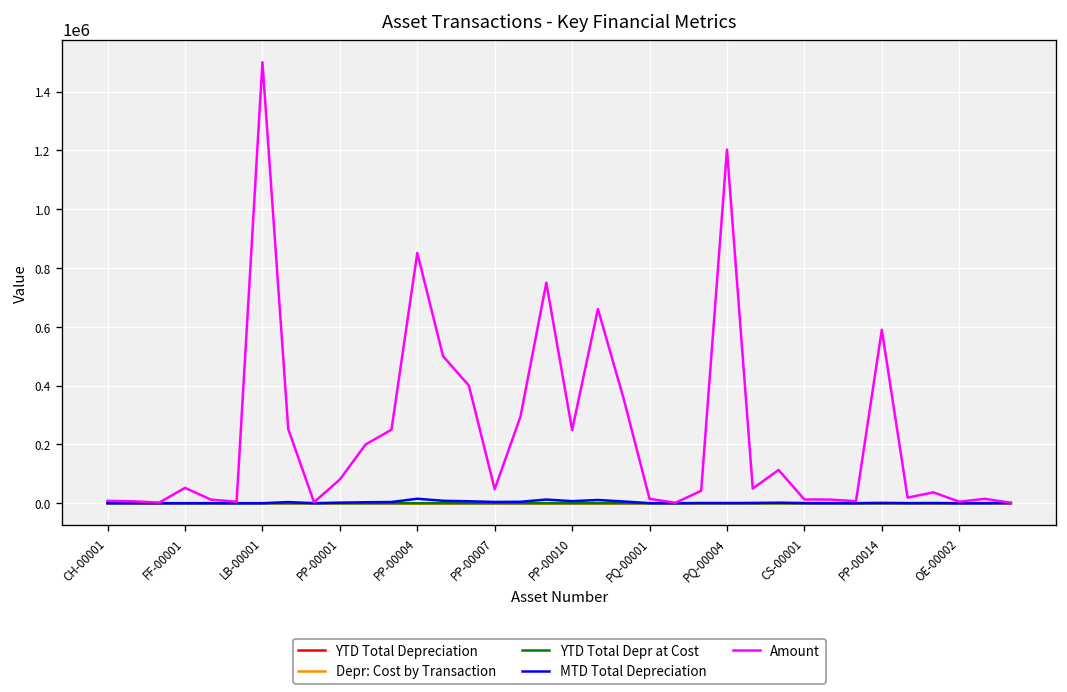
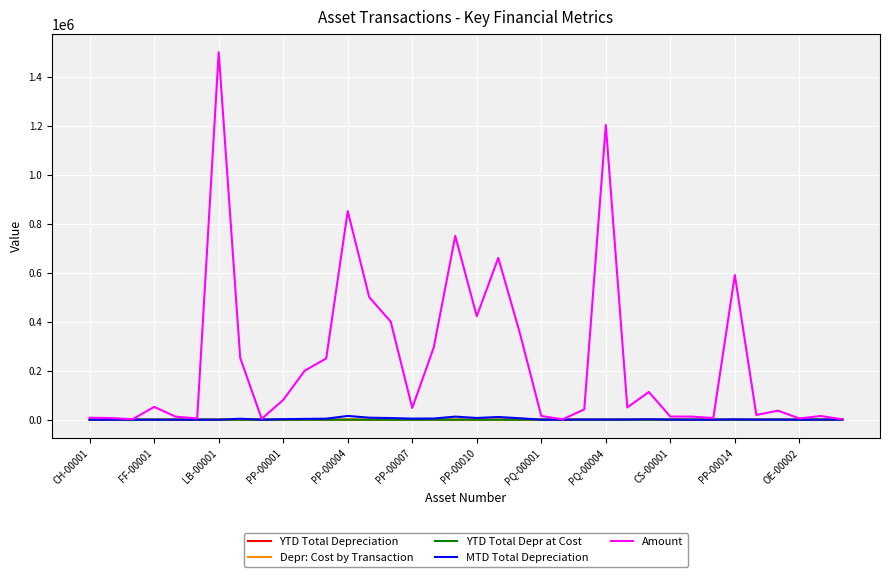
  {
    "YTD Total Depr at Cost": {
      "PP-00004": 0
    },
    "MTD Total Depreciation": {
      "PP-00004": 20000
    },
    "Amount": {
      "FF-00001": 50000,
      "LB-00001": 1500000,
      "PP-00001": 80000,
      "PP-00004": 850000,
      "PP-00007": 50000,
-     "PP-00010": 250000,
+     "PP-00010": 420000,
      "PQ-00001": 20000,
      "PQ-00004": 1200000,
      "CS-00001": 10000,
      "PP-00014": 590000
    }
  }
